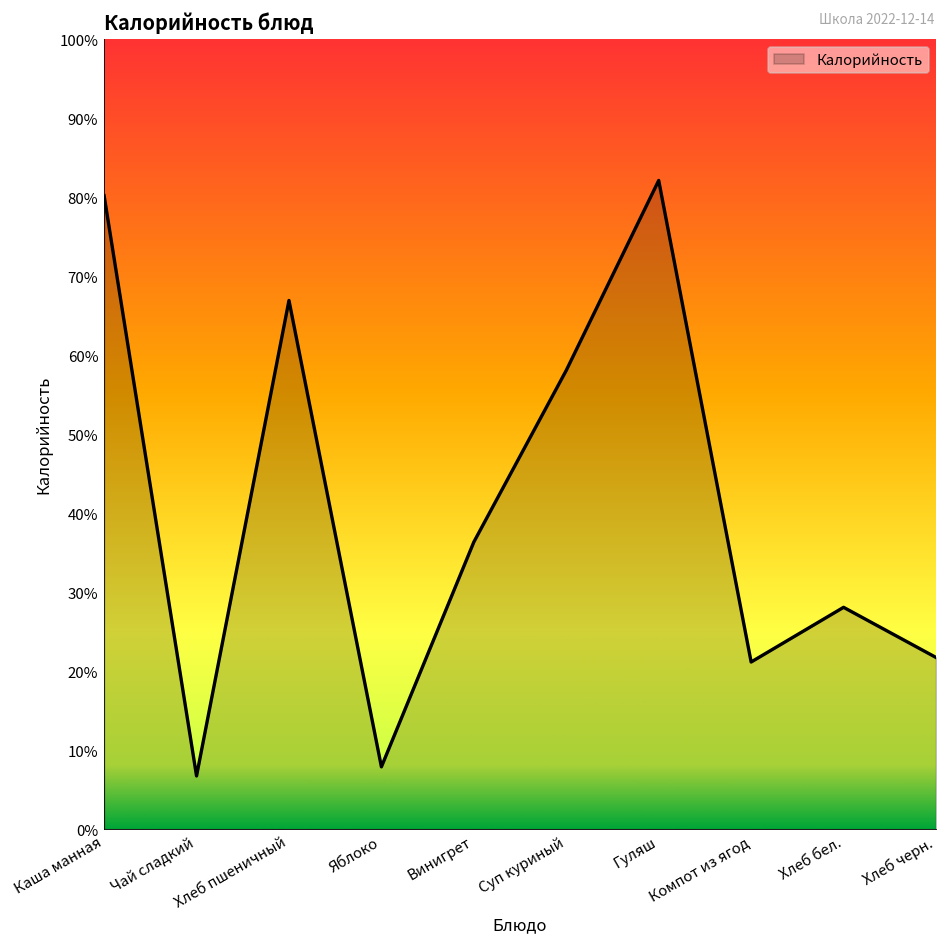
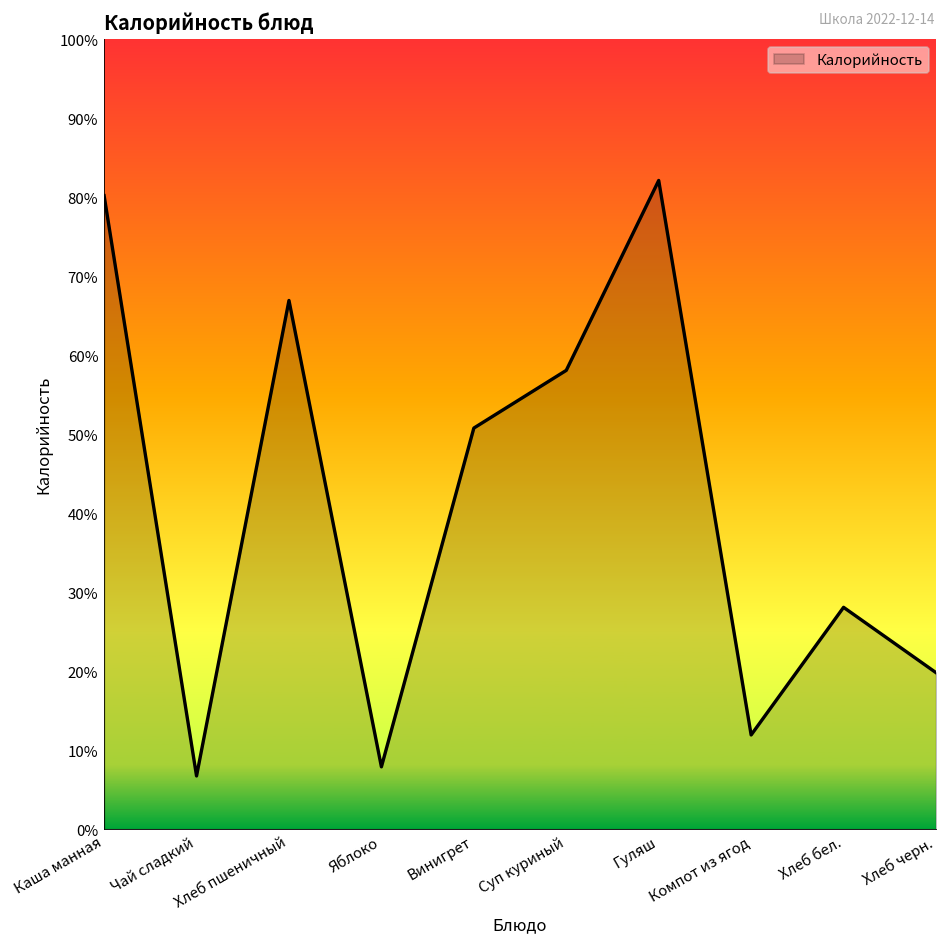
  {
    "Каша манная": "80%",
    "Чай сладкий": "7%",
    "Хлеб пшеничный": "67%",
    "Яблоко": "8%",
-   "Винигрет": "36%",
+   "Винигрет": "51%",
    "Суп куриный": "58%",
    "Гуляш": "82%",
-   "Компот из ягод": "21%",
+   "Компот из ягод": "12%",
    "Хлеб бел.": "28%",
-   "Хлеб черн.": "22%"
+   "Хлеб черн.": "20%"
  }
